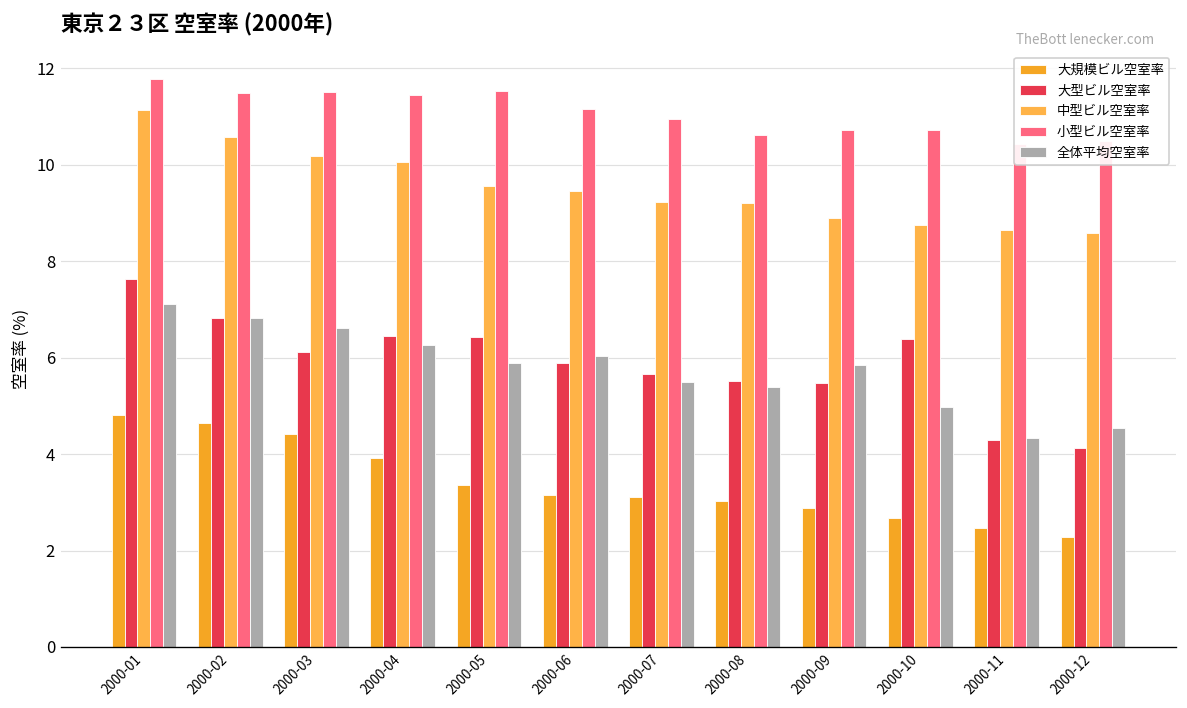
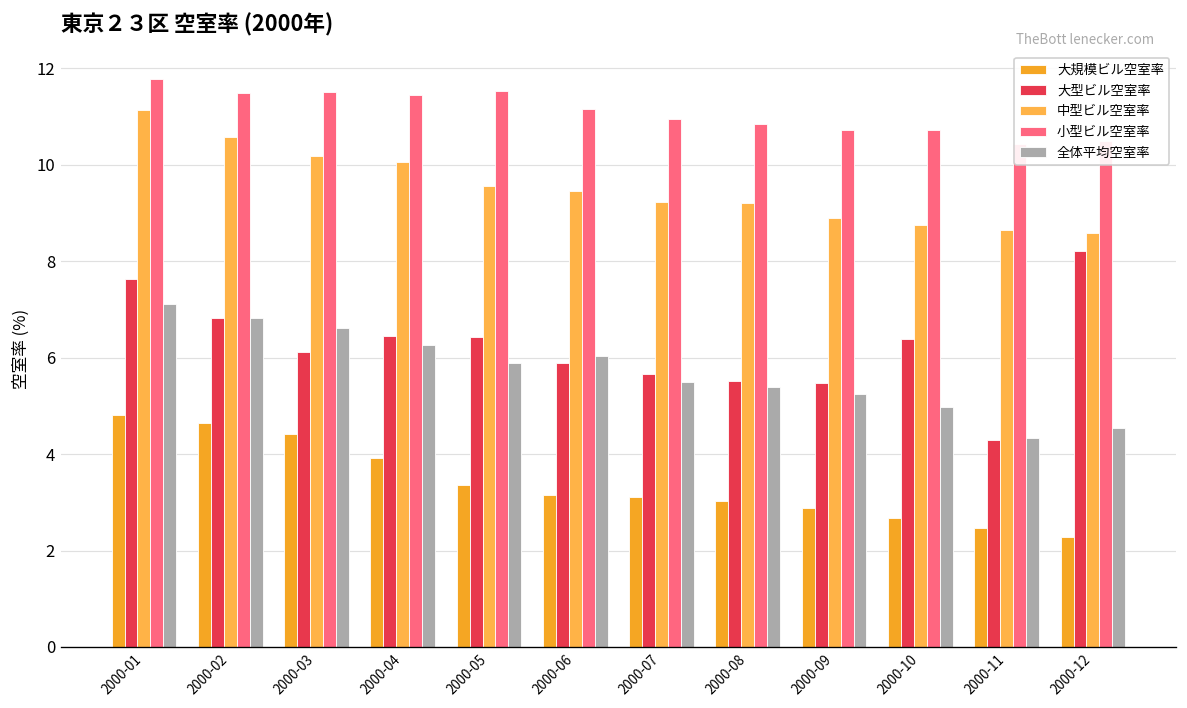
  {
    "大型ビル空室率": {
      "2000-01": 7.6,
      "2000-02": 6.8,
      "2000-03": 6.1,
      "2000-04": 6.4,
      "2000-05": 6.4,
      "2000-06": 5.9,
      "2000-07": 5.7,
      "2000-08": 5.5,
      "2000-09": 5.5,
      "2000-10": 6.4,
      "2000-11": 4.3,
-     "2000-12": 4.1
+     "2000-12": 8.2
    },
    "小型ビル空室率": {
      "2000-01": 11.8,
      "2000-02": 11.5,
      "2000-03": 11.5,
      "2000-04": 11.5,
      "2000-05": 11.5,
      "2000-06": 11.2,
      "2000-07": 11.0,
-     "2000-08": 10.6,
+     "2000-08": 10.8,
      "2000-09": 10.7,
      "2000-10": 10.7
    },
    "全体平均空室率": {
      "2000-01": 7.1,
      "2000-02": 6.8,
      "2000-03": 6.6,
      "2000-04": 6.3,
      "2000-05": 5.9,
      "2000-06": 6.0,
      "2000-07": 5.5,
      "2000-08": 5.4,
-     "2000-09": 5.8,
+     "2000-09": 5.3,
      "2000-10": 5.0,
      "2000-11": 4.3,
      "2000-12": 4.5
    }
  }
